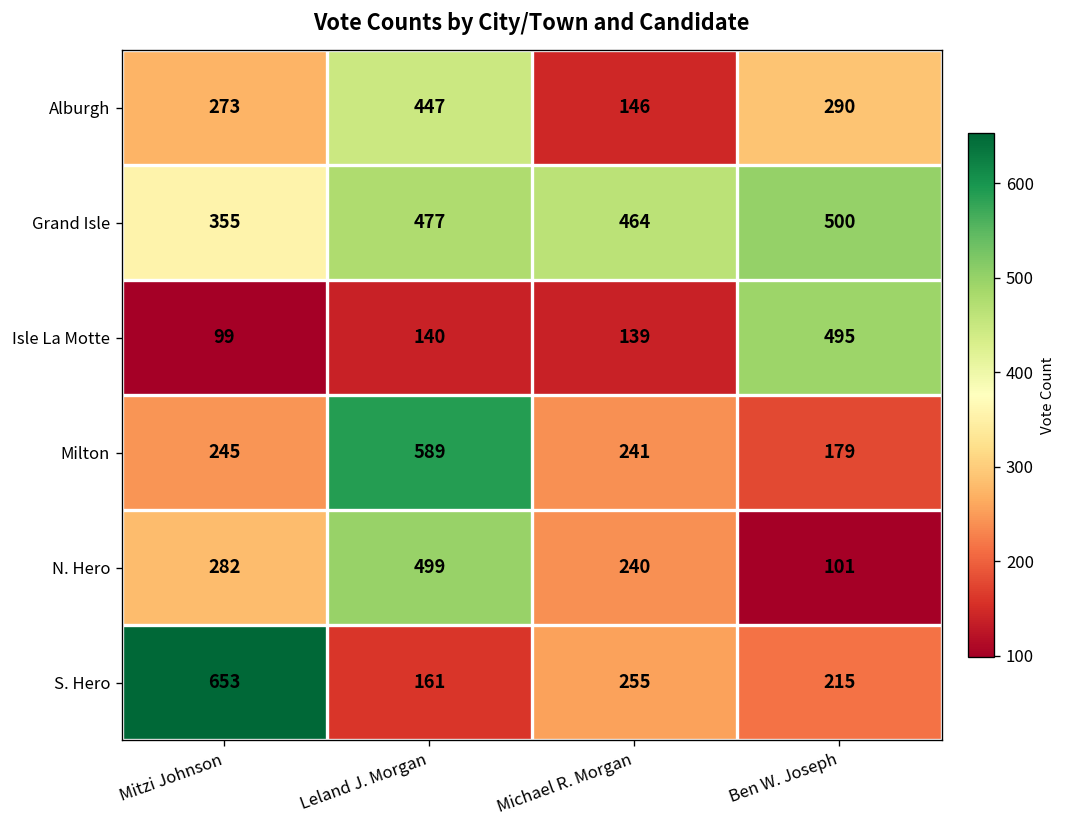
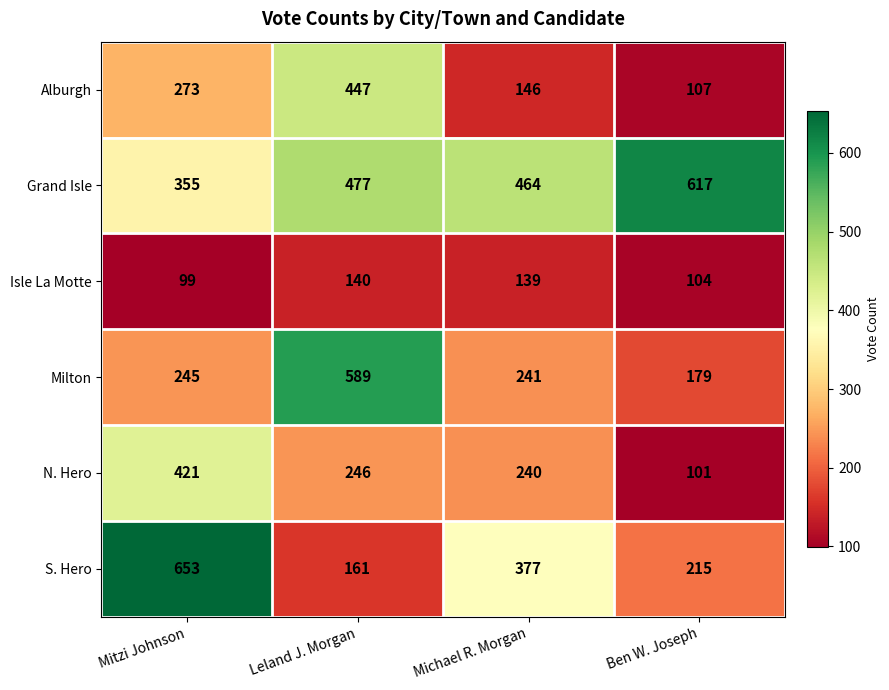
  {
    "Alburgh": {
      "Mitzi Johnson": 273,
      "Leland J. Morgan": 447,
      "Michael R. Morgan": 146,
-     "Ben W. Joseph": 290
+     "Ben W. Joseph": 107
    },
    "Grand Isle": {
      "Mitzi Johnson": 355,
      "Leland J. Morgan": 477,
      "Michael R. Morgan": 464,
-     "Ben W. Joseph": 500
+     "Ben W. Joseph": 617
    },
    "Isle La Motte": {
      "Mitzi Johnson": 99,
      "Leland J. Morgan": 140,
      "Michael R. Morgan": 139,
-     "Ben W. Joseph": 495
+     "Ben W. Joseph": 104
    },
    "Milton": {
      "Mitzi Johnson": 245,
      "Leland J. Morgan": 589,
      "Michael R. Morgan": 241,
      "Ben W. Joseph": 179
    },
    "N. Hero": {
-     "Mitzi Johnson": 282,
-     "Leland J. Morgan": 499,
+     "Mitzi Johnson": 421,
+     "Leland J. Morgan": 246,
      "Michael R. Morgan": 240,
      "Ben W. Joseph": 101
    },
    "S. Hero": {
      "Mitzi Johnson": 653,
      "Leland J. Morgan": 161,
-     "Michael R. Morgan": 255,
+     "Michael R. Morgan": 377,
      "Ben W. Joseph": 215
    }
  }
